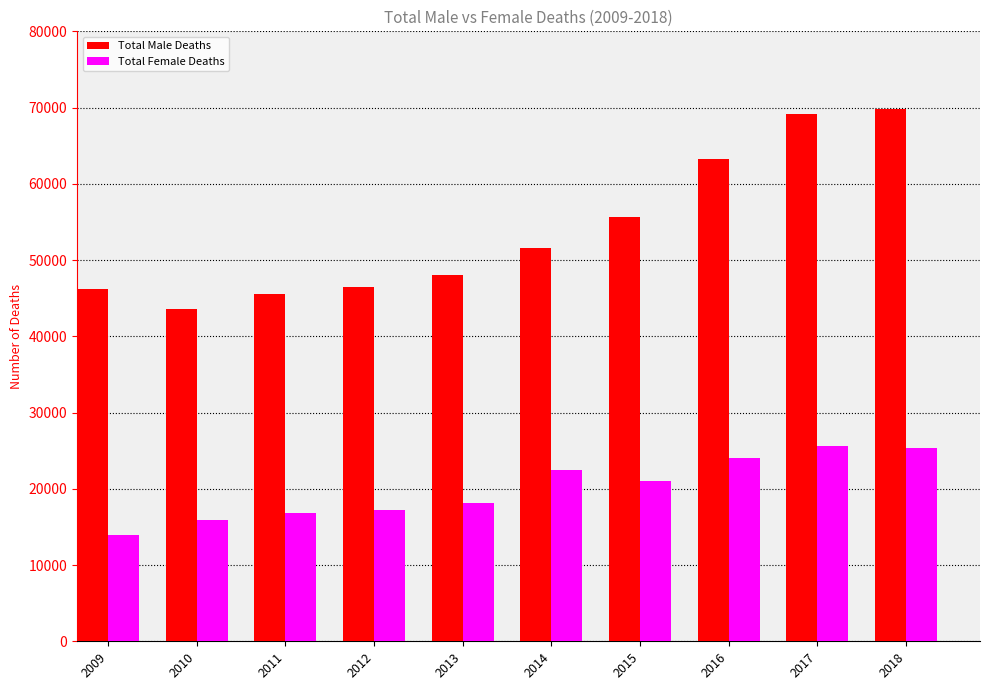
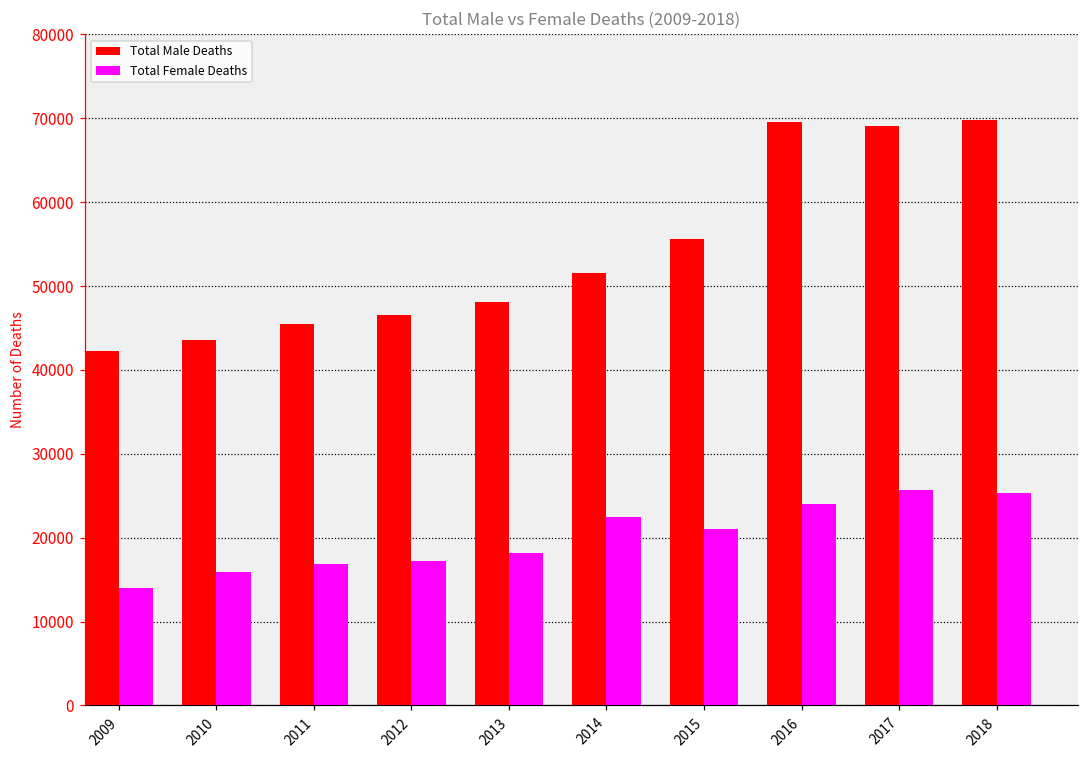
  {
    "Total Male Deaths": {
-     "2009": 46000,
+     "2009": 42000,
      "2010": 44000,
      "2011": 45000,
      "2012": 47000,
      "2013": 48000,
      "2014": 52000,
      "2015": 56000,
-     "2016": 63000,
+     "2016": 70000,
      "2017": 69000,
      "2018": 70000
    },
    "Total Female Deaths": {
      "2009": 14000,
      "2010": 16000,
      "2011": 17000,
      "2012": 17000,
      "2013": 18000,
      "2014": 22000,
      "2015": 21000,
      "2016": 24000,
      "2017": 26000,
      "2018": 25000
    }
  }
